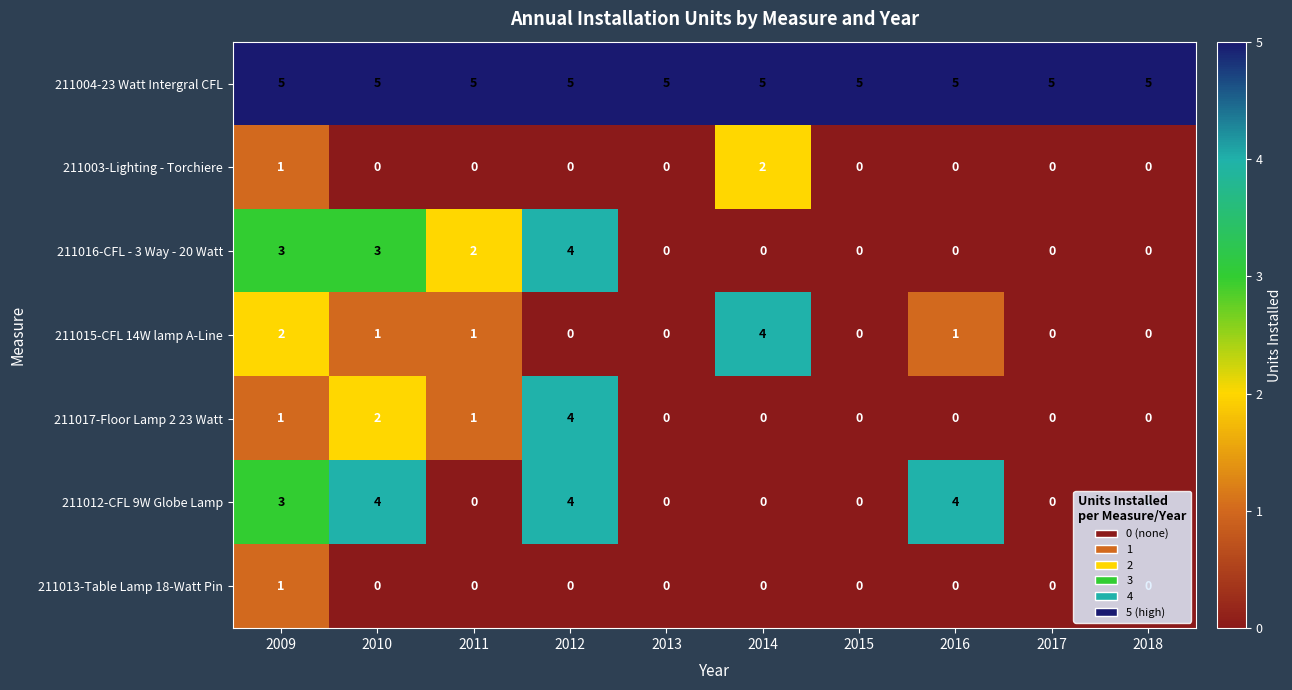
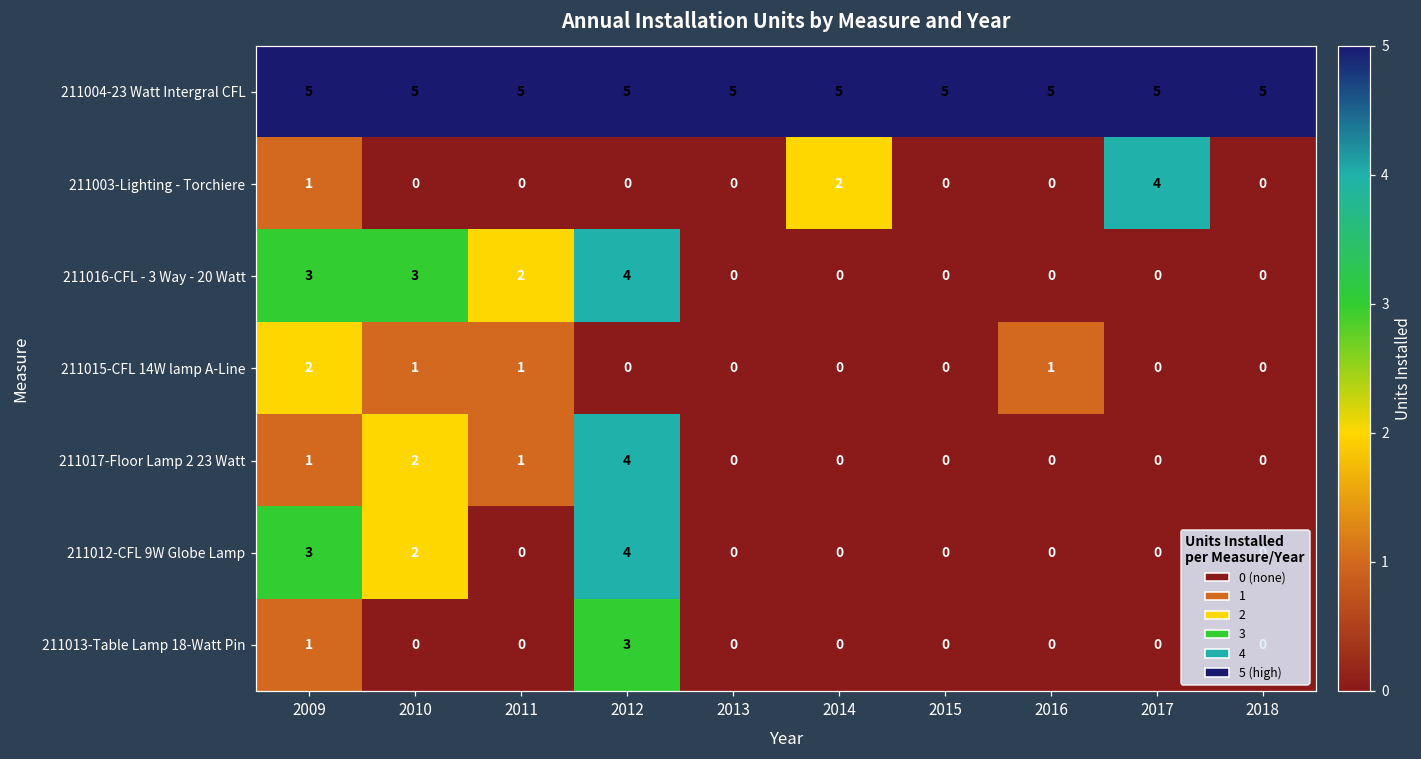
  {
    "211004-23 Watt Intergral CFL": {
      "2009": 5,
      "2010": 5,
      "2011": 5,
      "2012": 5,
      "2013": 5,
      "2014": 5,
      "2015": 5,
      "2016": 5,
      "2017": 5,
      "2018": 5
    },
    "211003-Lighting - Torchiere": {
      "2009": 1,
      "2010": 0,
      "2011": 0,
      "2012": 0,
      "2013": 0,
      "2014": 2,
      "2015": 0,
      "2016": 0,
-     "2017": 0,
+     "2017": 4,
      "2018": 0
    },
    "211016-CFL - 3 Way - 20 Watt": {
      "2009": 3,
      "2010": 3,
      "2011": 2,
      "2012": 4,
      "2013": 0,
      "2014": 0,
      "2015": 0,
      "2016": 0,
      "2017": 0,
      "2018": 0
    },
    "211015-CFL 14W lamp A-Line": {
      "2009": 2,
      "2010": 1,
      "2011": 1,
      "2012": 0,
      "2013": 0,
-     "2014": 4,
+     "2014": 0,
      "2015": 0,
      "2016": 1,
      "2017": 0,
      "2018": 0
    },
    "211017-Floor Lamp 2 23 Watt": {
      "2009": 1,
      "2010": 2,
      "2011": 1,
      "2012": 4,
      "2013": 0,
      "2014": 0,
      "2015": 0,
      "2016": 0,
      "2017": 0,
      "2018": 0
    },
    "211012-CFL 9W Globe Lamp": {
      "2009": 3,
-     "2010": 4,
+     "2010": 2,
      "2011": 0,
      "2012": 4,
      "2013": 0,
      "2014": 0,
      "2015": 0,
-     "2016": 4,
+     "2016": 0,
      "2017": 0
    },
    "211013-Table Lamp 18-Watt Pin": {
      "2009": 1,
      "2010": 0,
      "2011": 0,
-     "2012": 0,
+     "2012": 3,
      "2013": 0,
      "2014": 0,
      "2015": 0,
      "2016": 0,
      "2017": 0
    }
  }
